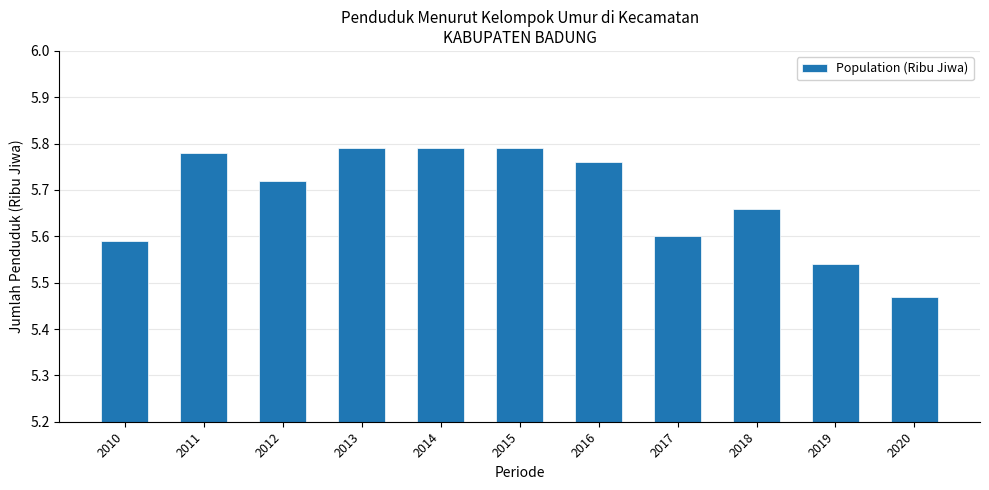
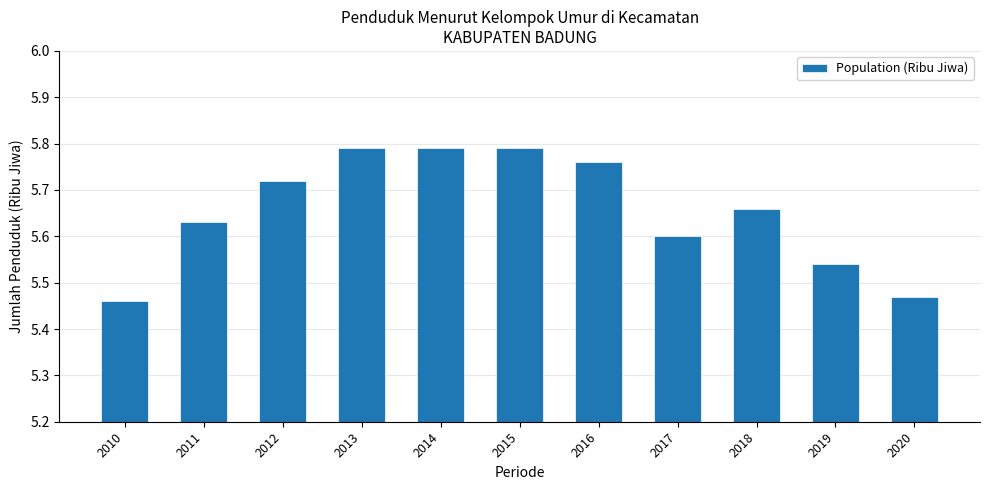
  {
-   "2010": 5.59,
-   "2011": 5.78,
+   "2010": 5.46,
+   "2011": 5.63,
    "2012": 5.72,
    "2013": 5.79,
    "2014": 5.79,
    "2015": 5.79,
    "2016": 5.76,
    "2017": 5.60,
    "2018": 5.66,
    "2019": 5.54,
    "2020": 5.47
  }
